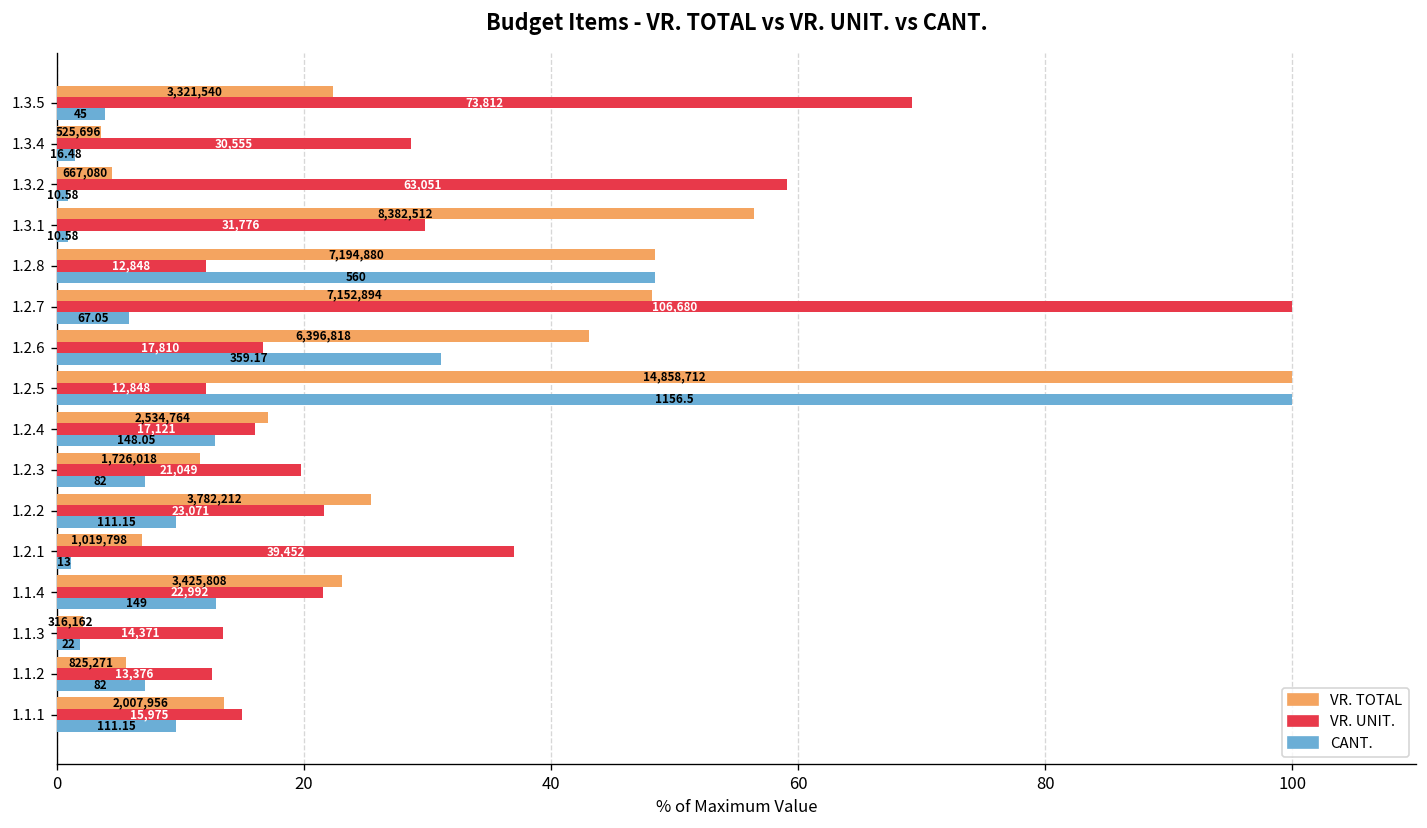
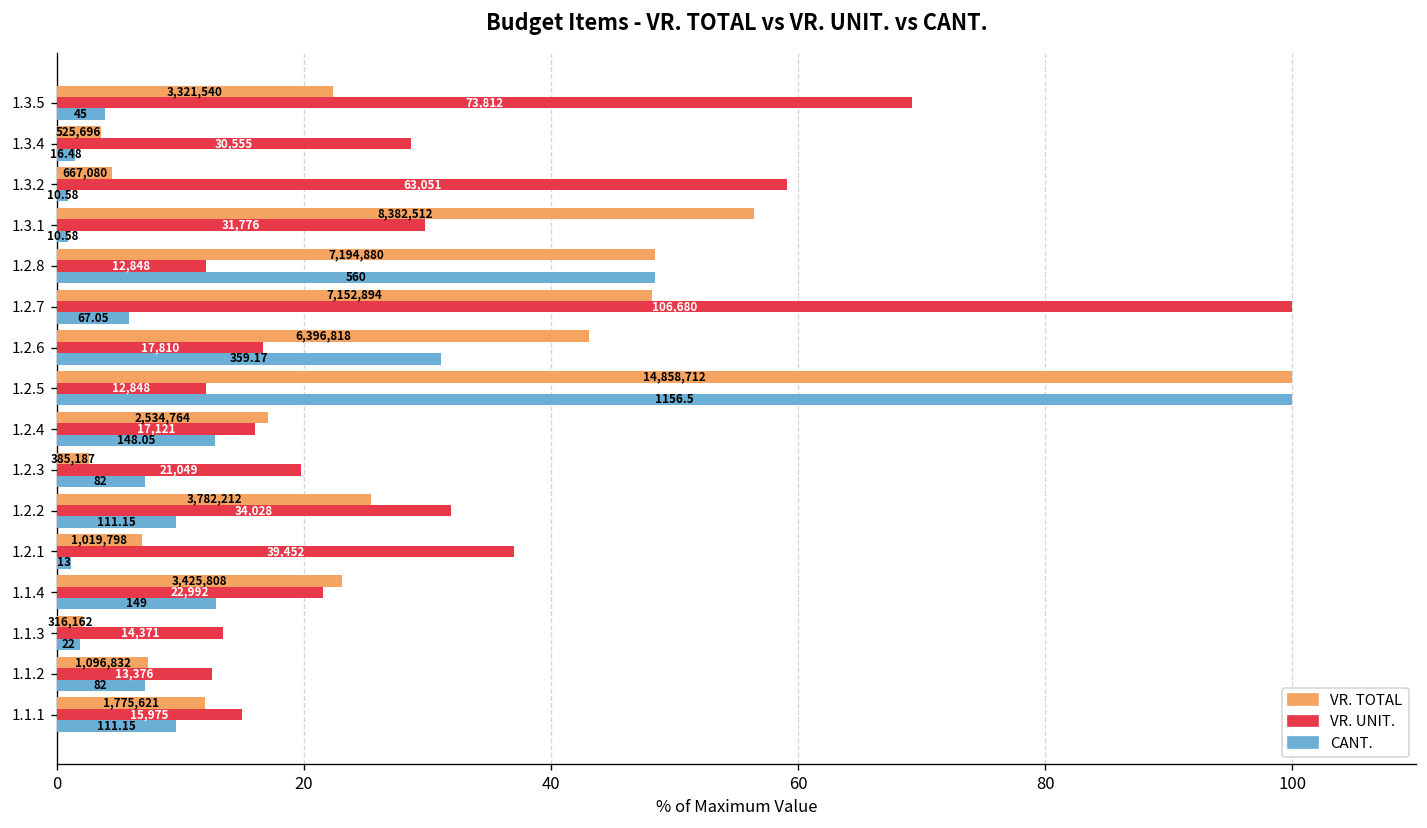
  {
    "VR. TOTAL": {
-     "1.2.3": "1,726,018",
-     "1.1.2": "825,271",
-     "1.1.1": "2,007,956"
+     "1.2.3": "385,187",
+     "1.1.2": "1,096,832",
+     "1.1.1": "1,775,621"
    },
    "VR. UNIT.": {
-     "1.2.2": "23,071"
+     "1.2.2": "34,028"
    }
  }
